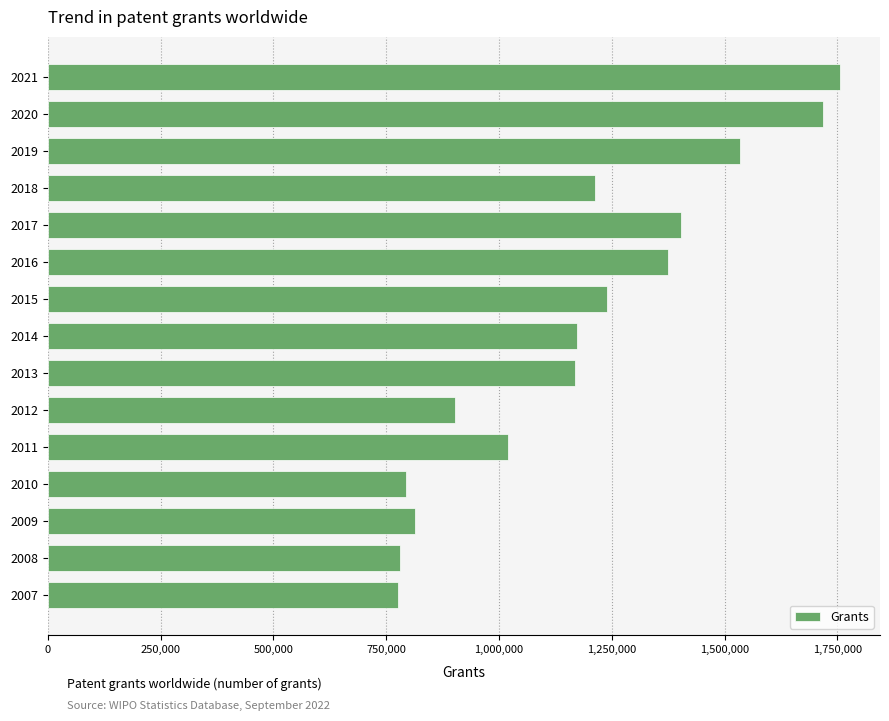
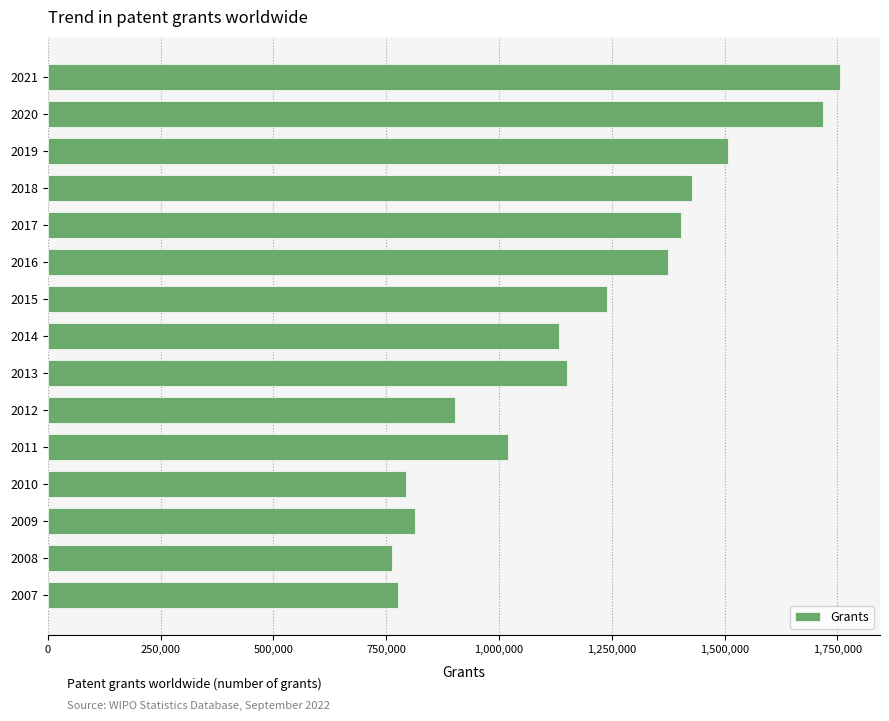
  {
    "2021": "1,760,000",
    "2020": "1,720,000",
-   "2019": "1,530,000",
-   "2018": "1,210,000",
+   "2019": "1,510,000",
+   "2018": "1,430,000",
    "2017": "1,400,000",
    "2016": "1,380,000",
    "2015": "1,240,000",
-   "2014": "1,170,000",
-   "2013": "1,170,000",
+   "2014": "1,130,000",
+   "2013": "1,150,000",
    "2012": "900,000",
    "2011": "1,020,000",
    "2010": "790,000",
    "2009": "810,000",
-   "2008": "780,000",
+   "2008": "760,000",
    "2007": "780,000"
  }
